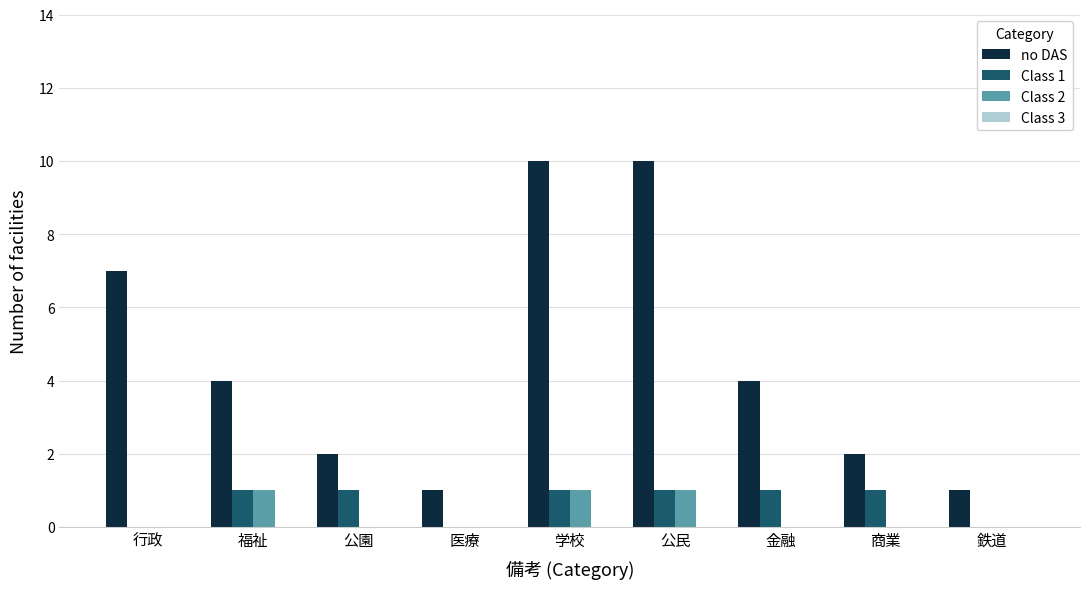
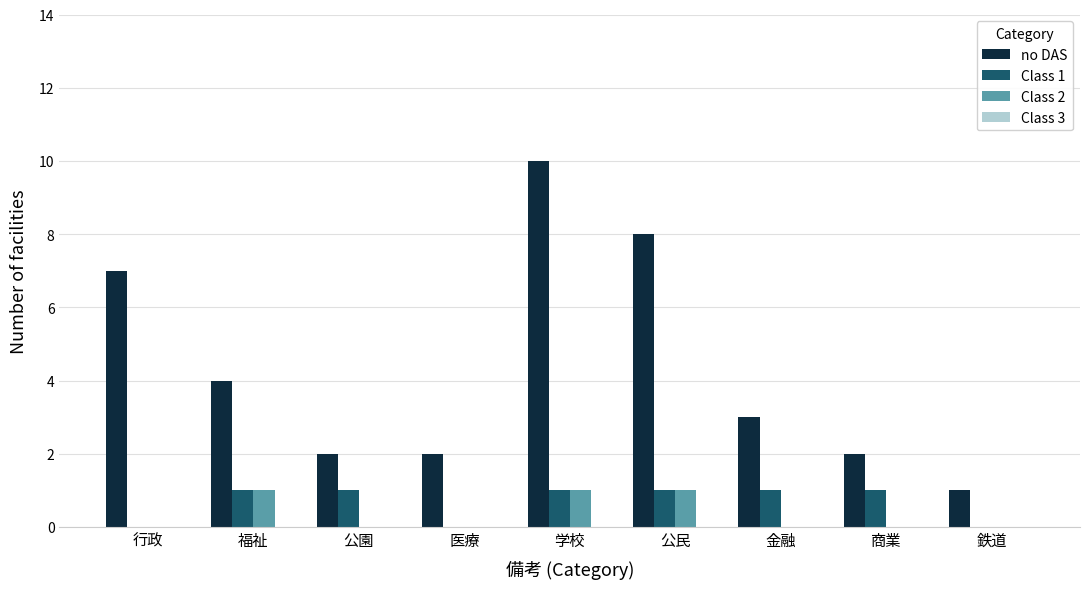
  {
    "no DAS": {
      "行政": 7,
      "福祉": 4,
      "公園": 2,
-     "医療": 1,
+     "医療": 2,
      "学校": 10,
-     "公民": 10,
-     "金融": 4,
+     "公民": 8,
+     "金融": 3,
      "商業": 2,
      "鉄道": 1
    },
    "Class 1": {
      "行政": 0,
      "福祉": 1,
      "公園": 1,
      "医療": 0,
      "学校": 1,
      "公民": 1,
      "金融": 1,
      "商業": 1,
      "鉄道": 0
    },
    "Class 2": {
      "行政": 0,
      "福祉": 1,
      "公園": 0,
      "医療": 0,
      "学校": 1,
      "公民": 1,
      "金融": 0,
      "商業": 0,
      "鉄道": 0
    },
    "Class 3": {
      "行政": 0,
      "福祉": 0,
      "公園": 0,
      "医療": 0,
      "学校": 0,
      "公民": 0,
      "金融": 0,
      "商業": 0,
      "鉄道": 0
    }
  }
